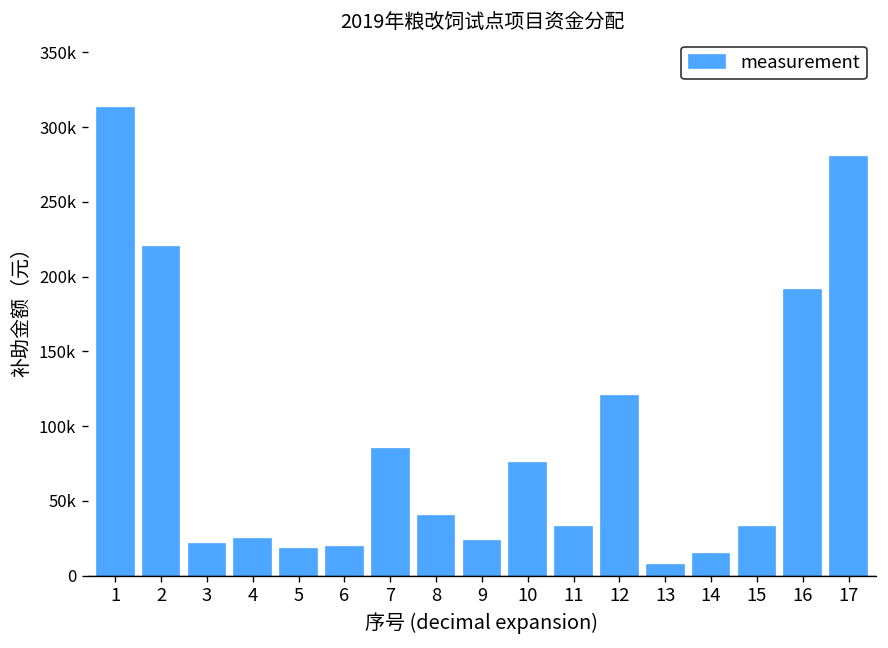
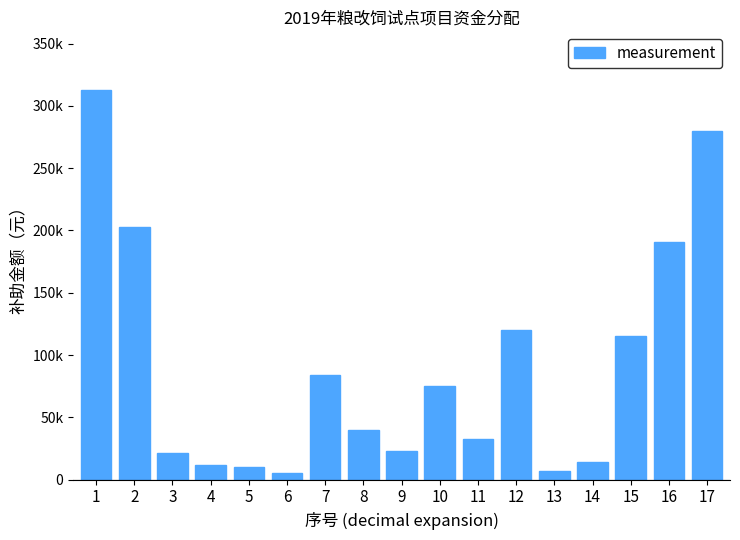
  {
    "1": 313000,
-   "2": 220000,
+   "2": 203000,
    "3": 22000,
-   "4": 24000,
-   "5": 18000,
-   "6": 19000,
+   "4": 12000,
+   "5": 10000,
+   "6": 5000,
    "7": 84000,
    "8": 40000,
    "9": 23000,
    "10": 75000,
    "11": 32000,
    "12": 120000,
    "13": 7000,
    "14": 14000,
-   "15": 32000,
+   "15": 115000,
    "16": 191000,
    "17": 280000
  }
